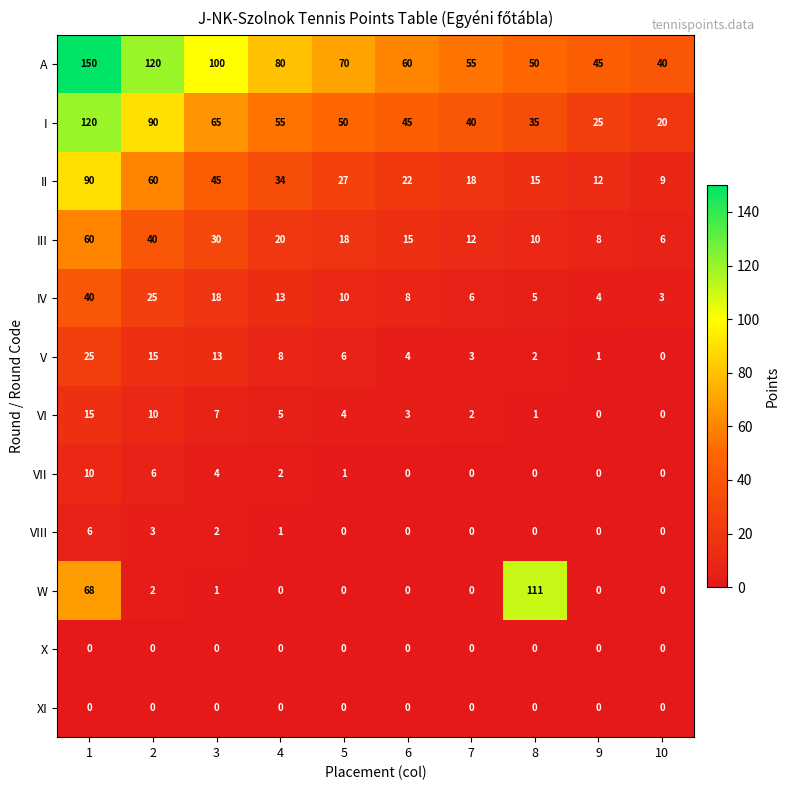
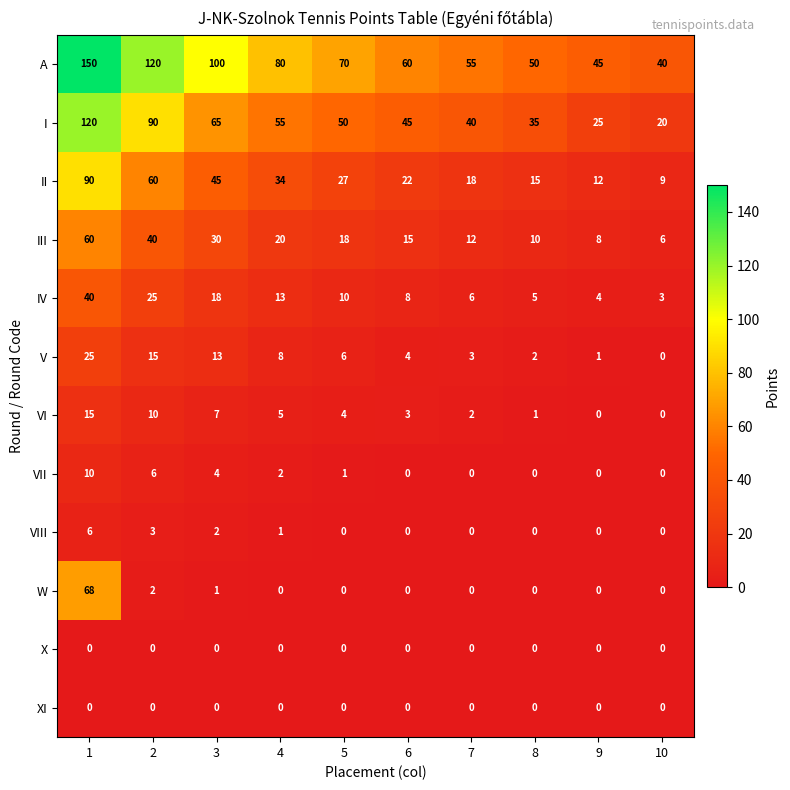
  {
    "A": {
      "1": 150,
      "2": 120,
      "3": 100,
      "4": 80,
      "5": 70,
      "6": 60,
      "7": 55,
      "8": 50,
      "9": 45,
      "10": 40
    },
    "I": {
      "1": 120,
      "2": 90,
      "3": 65,
      "4": 55,
      "5": 50,
      "6": 45,
      "7": 40,
      "8": 35,
      "9": 25,
      "10": 20
    },
    "II": {
      "1": 90,
      "2": 60,
      "3": 45,
      "4": 34,
      "5": 27,
      "6": 22,
      "7": 18,
      "8": 15,
      "9": 12,
      "10": 9
    },
    "III": {
      "1": 60,
      "2": 40,
      "3": 30,
      "4": 20,
      "5": 18,
      "6": 15,
      "7": 12,
      "8": 10,
      "9": 8,
      "10": 6
    },
    "IV": {
      "1": 40,
      "2": 25,
      "3": 18,
      "4": 13,
      "5": 10,
      "6": 8,
      "7": 6,
      "8": 5,
      "9": 4,
      "10": 3
    },
    "V": {
      "1": 25,
      "2": 15,
      "3": 13,
      "4": 8,
      "5": 6,
      "6": 4,
      "7": 3,
      "8": 2,
      "9": 1,
      "10": 0
    },
    "VI": {
      "1": 15,
      "2": 10,
      "3": 7,
      "4": 5,
      "5": 4,
      "6": 3,
      "7": 2,
      "8": 1,
      "9": 0,
      "10": 0
    },
    "VII": {
      "1": 10,
      "2": 6,
      "3": 4,
      "4": 2,
      "5": 1,
      "6": 0,
      "7": 0,
      "8": 0,
      "9": 0,
      "10": 0
    },
    "VIII": {
      "1": 6,
      "2": 3,
      "3": 2,
      "4": 1,
      "5": 0,
      "6": 0,
      "7": 0,
      "8": 0,
      "9": 0,
      "10": 0
    },
    "W": {
      "1": 68,
      "2": 2,
      "3": 1,
      "4": 0,
      "5": 0,
      "6": 0,
      "7": 0,
-     "8": 111,
+     "8": 0,
      "9": 0,
      "10": 0
    },
    "X": {
      "1": 0,
      "2": 0,
      "3": 0,
      "4": 0,
      "5": 0,
      "6": 0,
      "7": 0,
      "8": 0,
      "9": 0,
      "10": 0
    },
    "XI": {
      "1": 0,
      "2": 0,
      "3": 0,
      "4": 0,
      "5": 0,
      "6": 0,
      "7": 0,
      "8": 0,
      "9": 0,
      "10": 0
    }
  }
